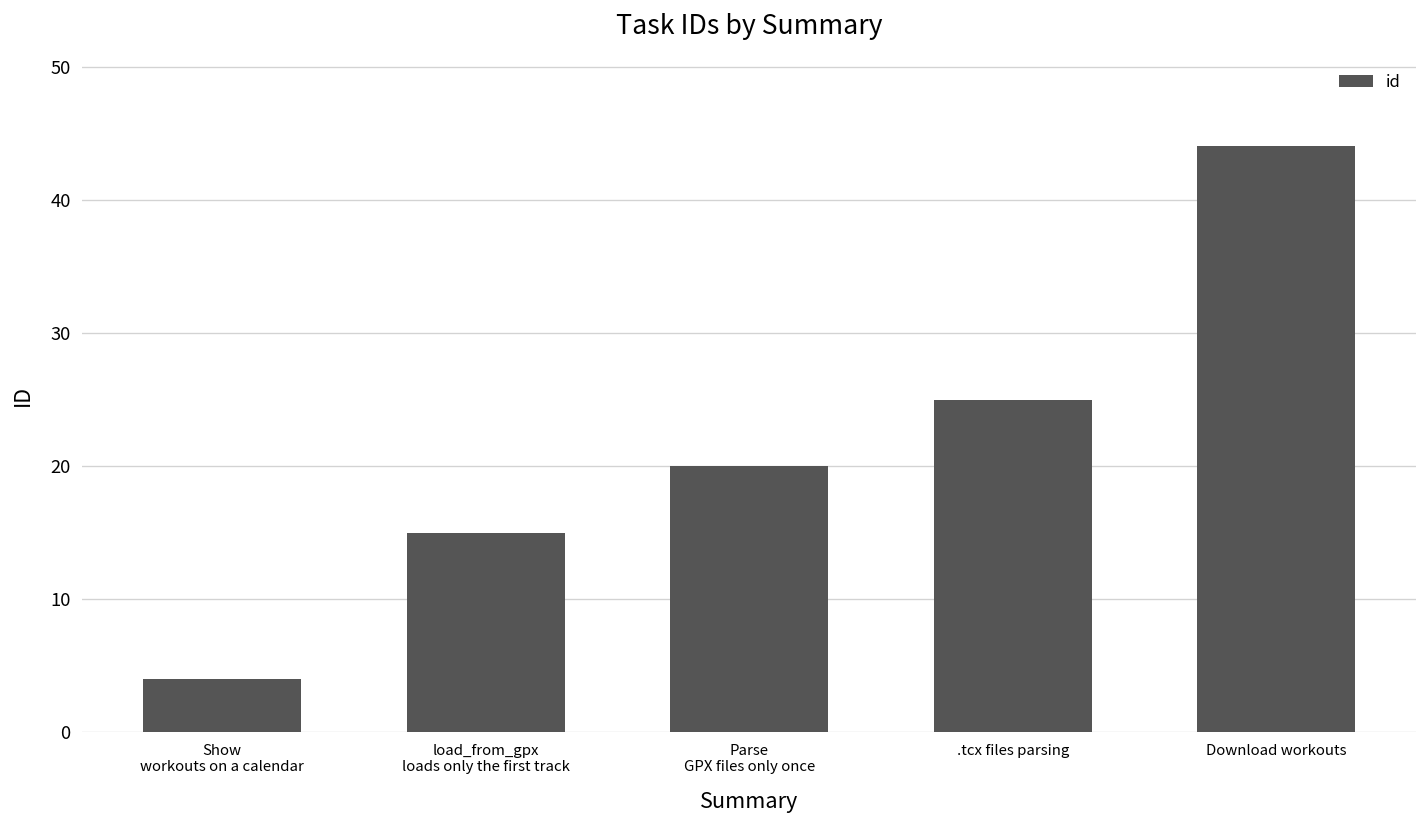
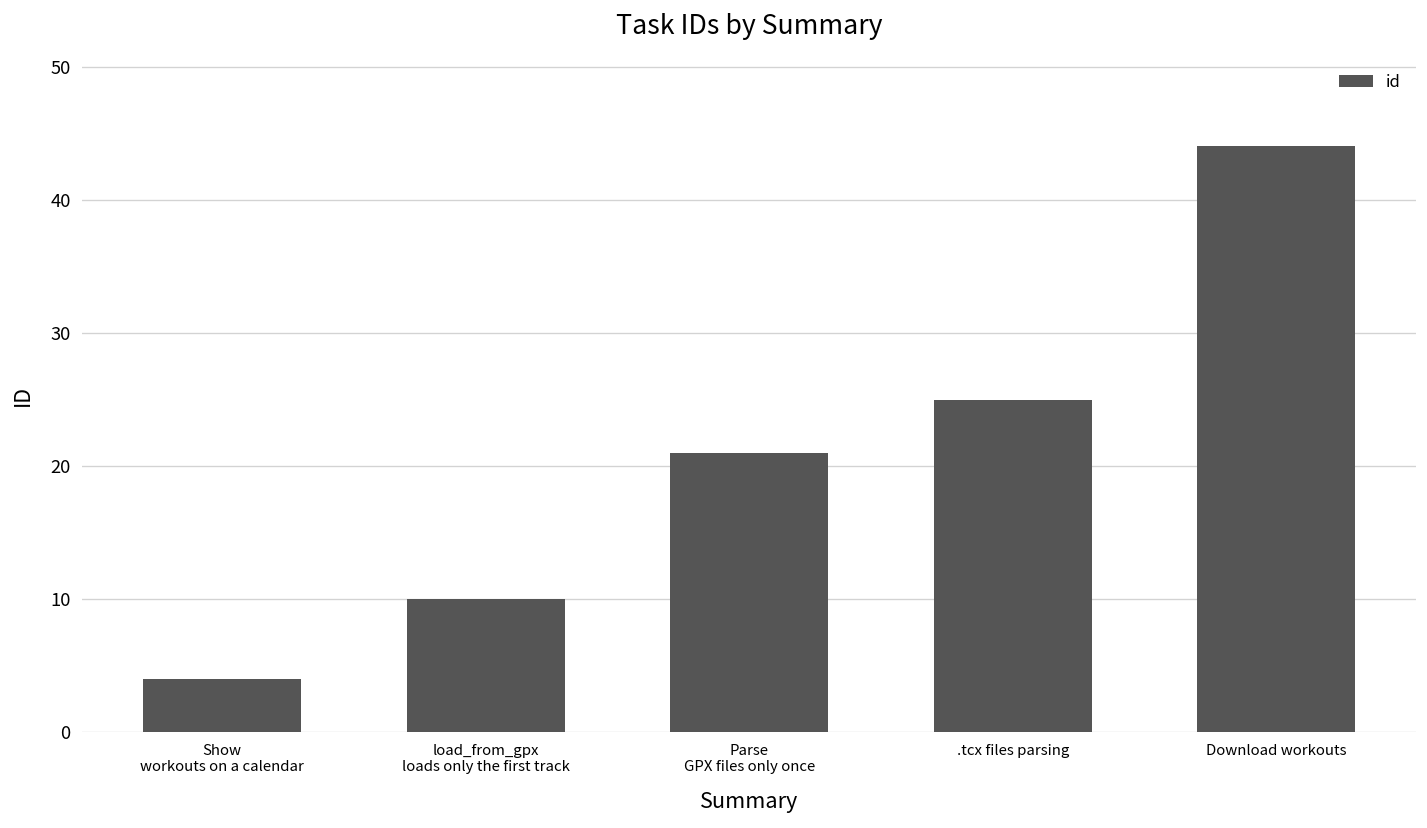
  {
    "Show workouts on a calendar": 4,
-   "load_from_gpx loads only the first track": 15,
-   "Parse GPX files only once": 20,
+   "load_from_gpx loads only the first track": 10,
+   "Parse GPX files only once": 21,
    ".tcx files parsing": 25,
    "Download workouts": 44
  }
